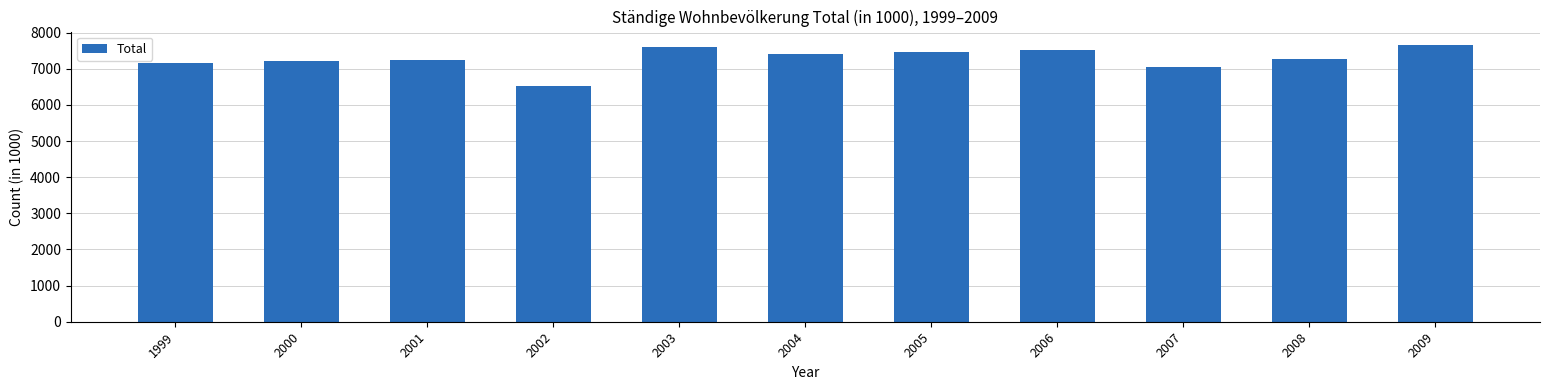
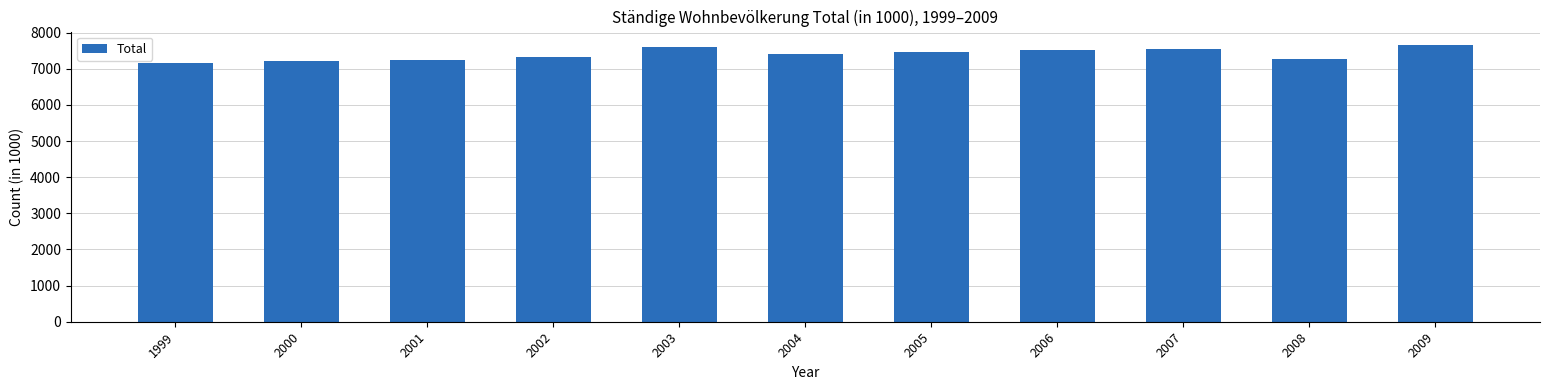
  {
    "1999": 7200,
    "2000": 7200,
    "2001": 7300,
-   "2002": 6500,
+   "2002": 7300,
    "2003": 7600,
    "2004": 7400,
    "2005": 7500,
    "2006": 7500,
-   "2007": 7000,
+   "2007": 7600,
    "2008": 7300,
    "2009": 7600
  }
